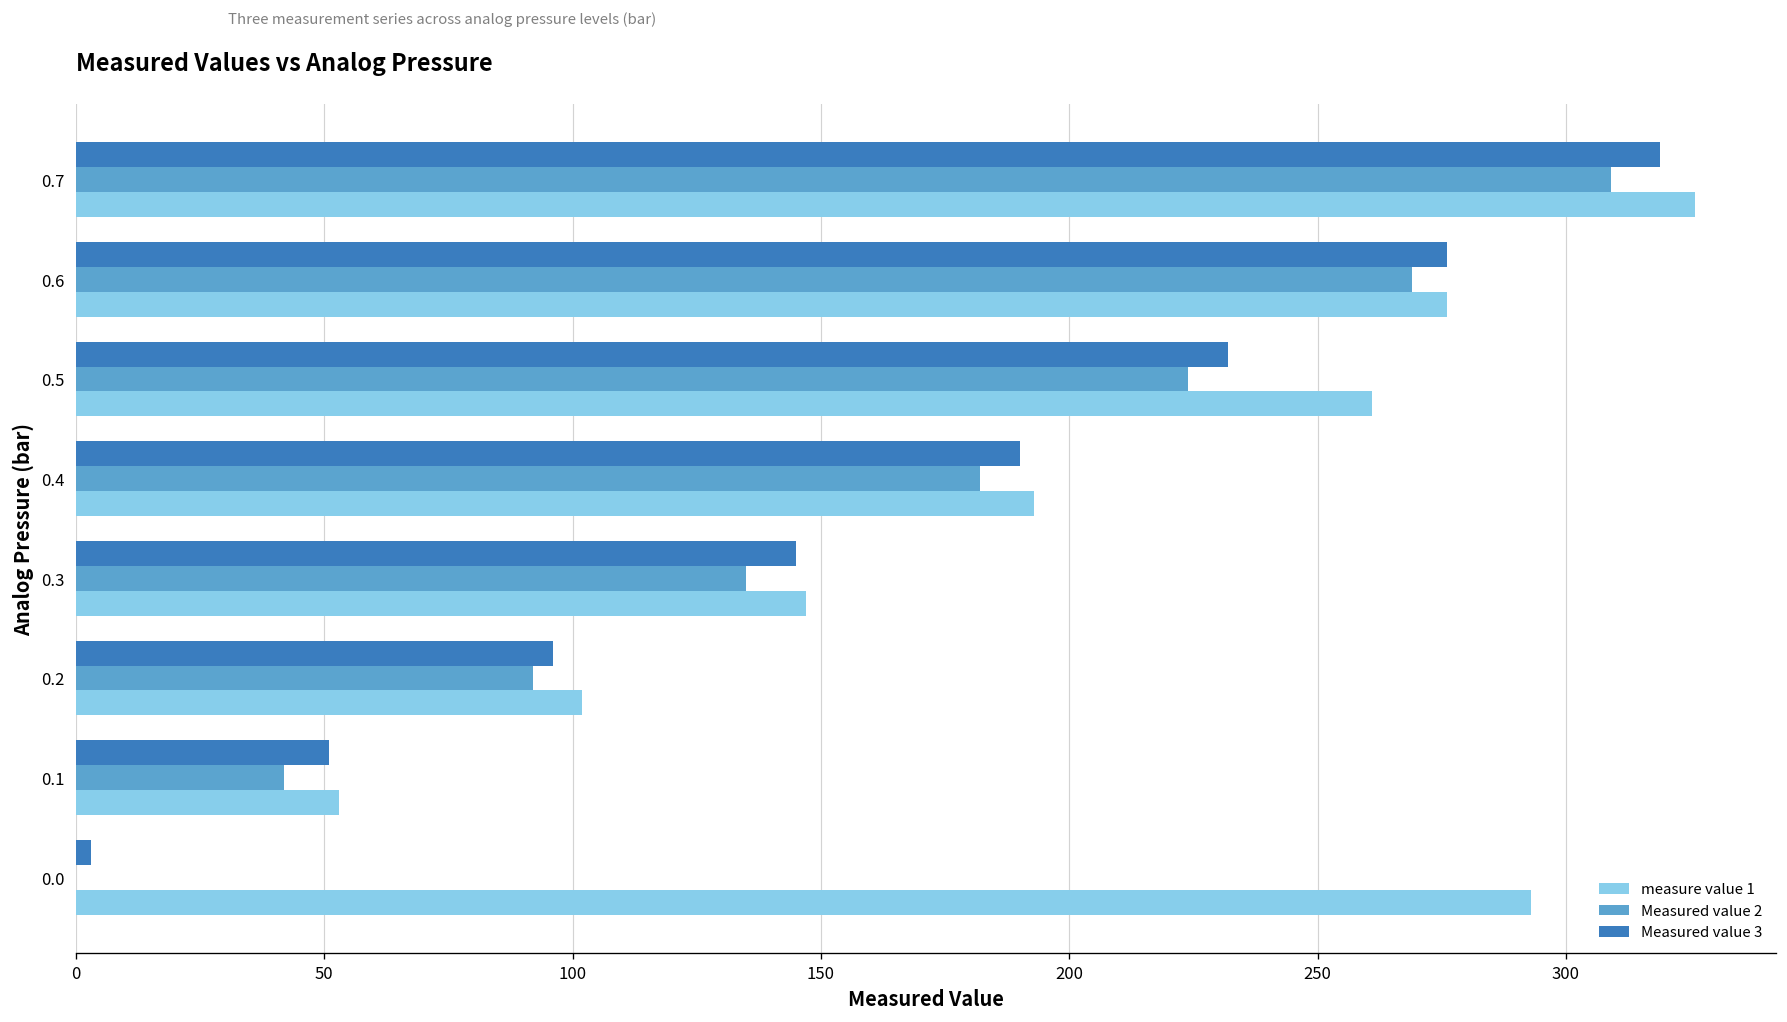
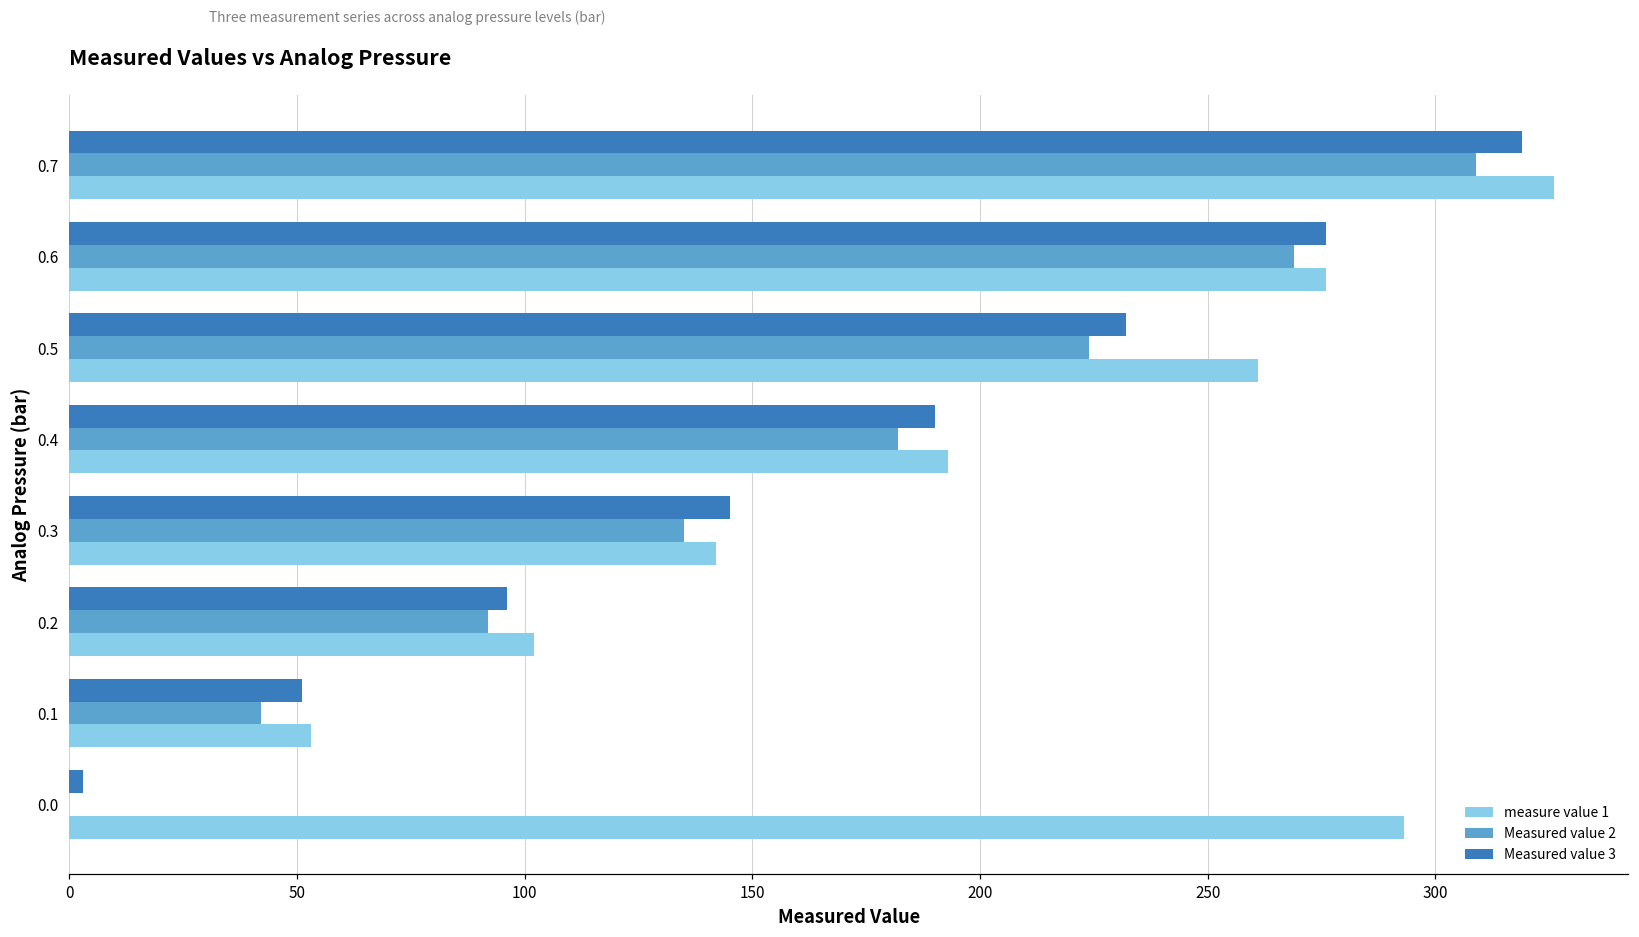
  {
    "measure value 1": {
      "0.7": 326,
      "0.6": 276,
      "0.5": 261,
      "0.4": 193,
-     "0.3": 147,
+     "0.3": 142,
      "0.2": 102,
      "0.1": 53,
      "0.0": 293
    }
  }
